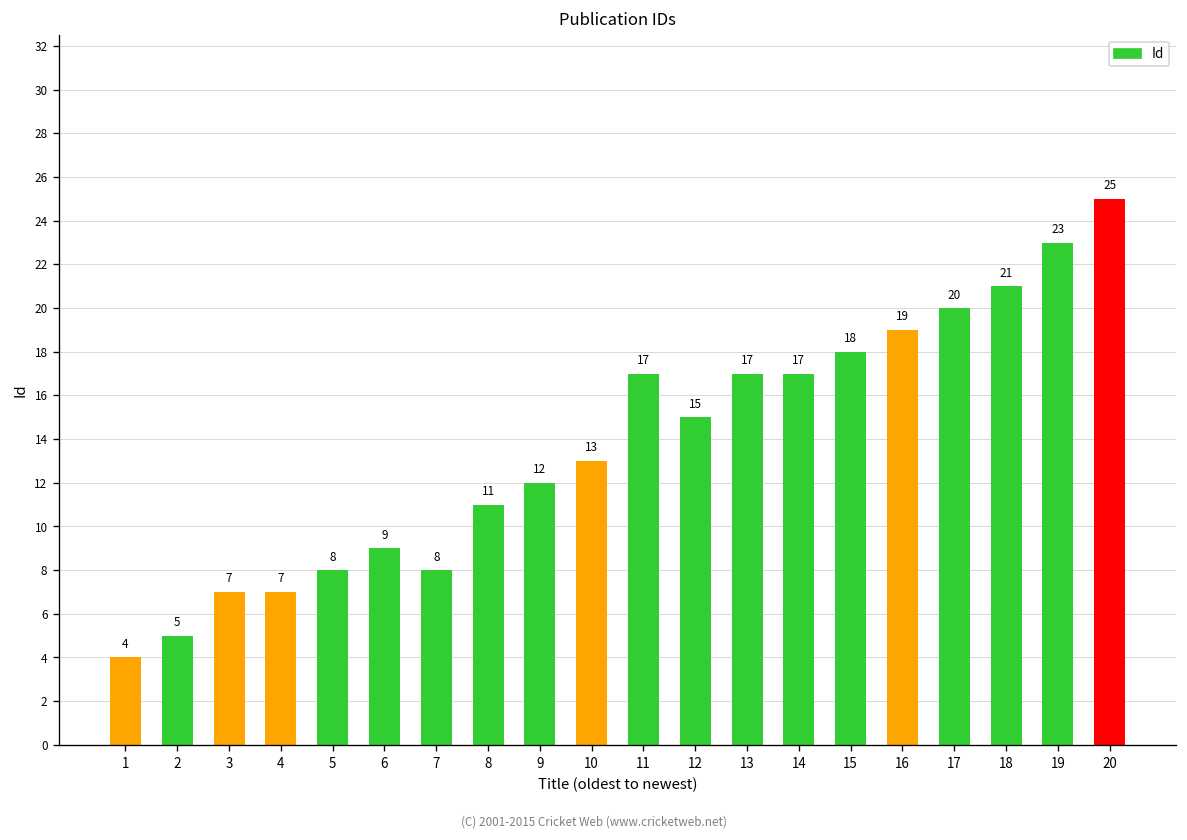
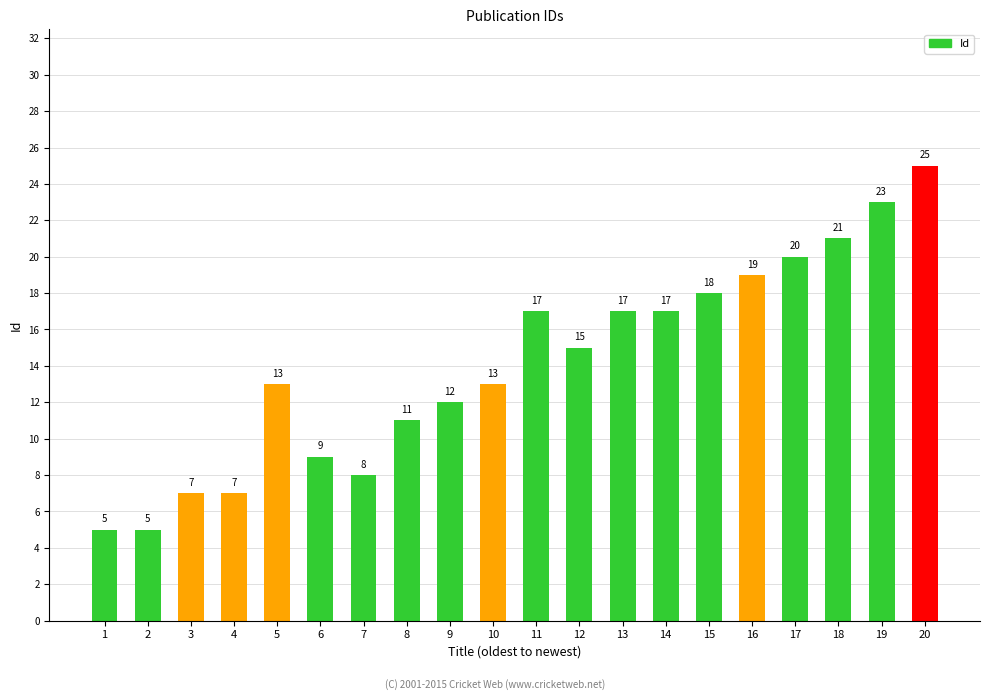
  {
-   "1": 4,
+   "1": 5,
    "2": 5,
    "3": 7,
    "4": 7,
-   "5": 8,
+   "5": 13,
    "6": 9,
    "7": 8,
    "8": 11,
    "9": 12,
    "10": 13,
    "11": 17,
    "12": 15,
    "13": 17,
    "14": 17,
    "15": 18,
    "16": 19,
    "17": 20,
    "18": 21,
    "19": 23,
    "20": 25
  }
